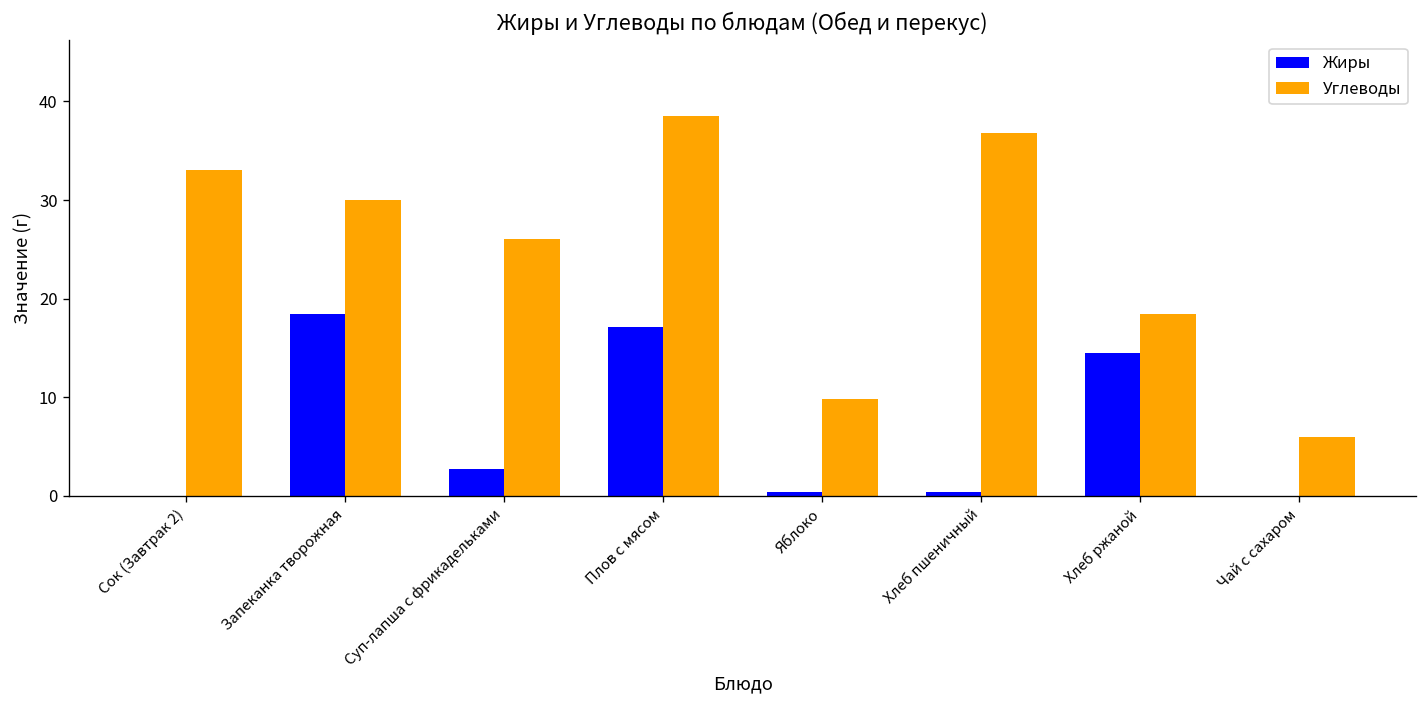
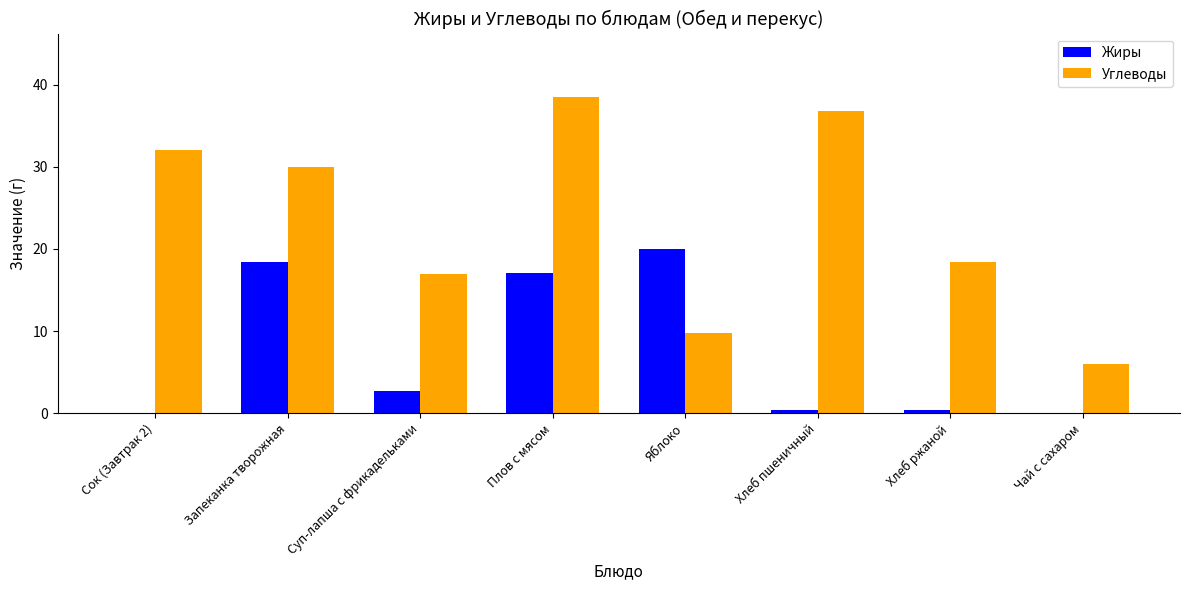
  {
    "Жиры": {
      "Сок (Завтрак 2)": 0,
      "Запеканка творожная": 18,
      "Суп-лапша с фрикадельками": 3,
      "Плов с мясом": 17,
-     "Яблоко": 0,
+     "Яблоко": 20,
      "Хлеб пшеничный": 0,
-     "Хлеб ржаной": 15,
+     "Хлеб ржаной": 0,
      "Чай с сахаром": 0
    },
    "Углеводы": {
-     "Сок (Завтрак 2)": 33,
+     "Сок (Завтрак 2)": 32,
      "Запеканка творожная": 30,
-     "Суп-лапша с фрикадельками": 26,
+     "Суп-лапша с фрикадельками": 17,
      "Плов с мясом": 39,
      "Яблоко": 10,
      "Хлеб пшеничный": 37,
      "Хлеб ржаной": 18,
      "Чай с сахаром": 6
    }
  }
